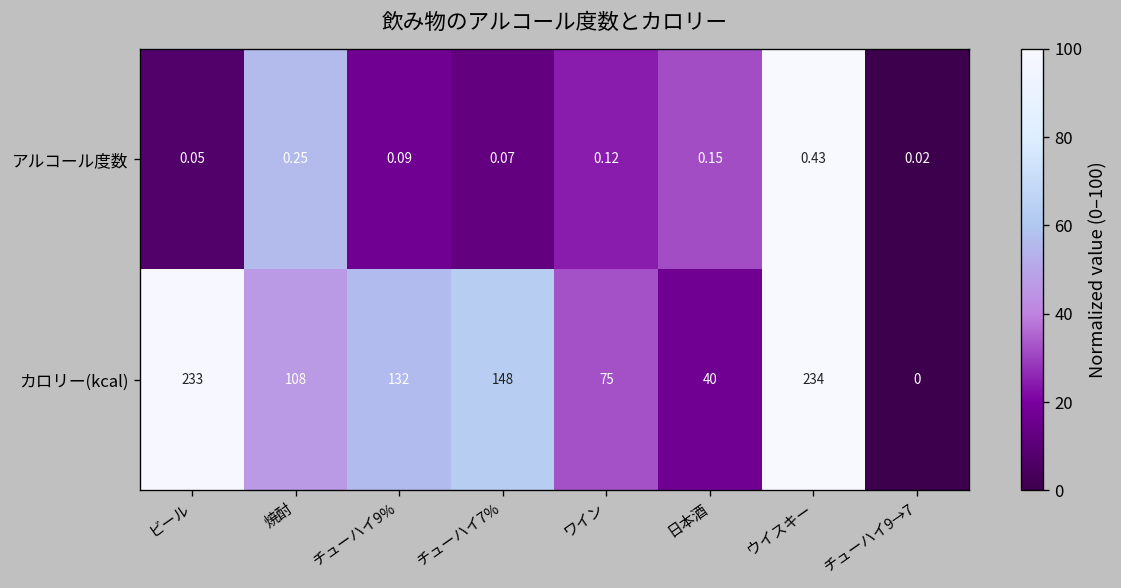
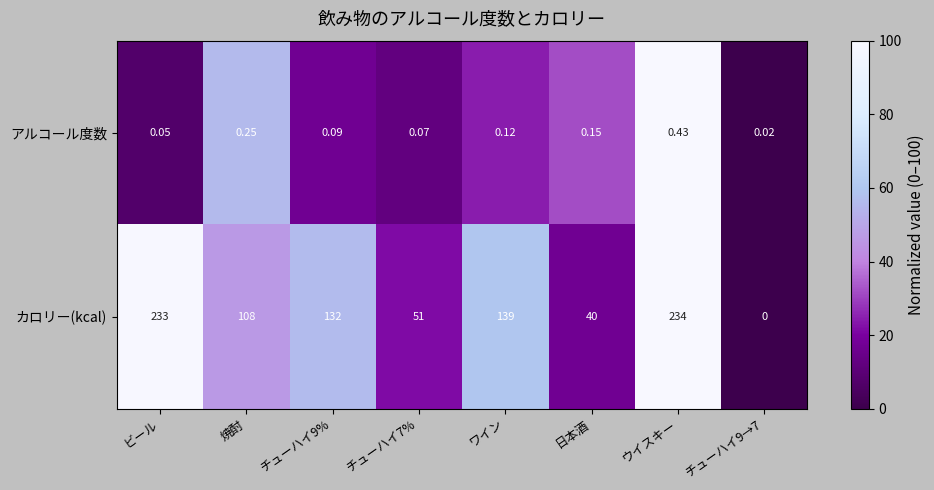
  {
    "アルコール度数": {
      "ビール": 0.05,
      "焼酎": 0.25,
      "チューハイ9%": 0.09,
      "チューハイ7%": 0.07,
      "ワイン": 0.12,
      "日本酒": 0.15,
      "ウイスキー": 0.43,
      "チューハイ9→7": 0.02
    },
    "カロリー(kcal)": {
      "ビール": 233,
      "焼酎": 108,
      "チューハイ9%": 132,
-     "チューハイ7%": 148,
-     "ワイン": 75,
+     "チューハイ7%": 51,
+     "ワイン": 139,
      "日本酒": 40,
      "ウイスキー": 234,
      "チューハイ9→7": 0
    }
  }
